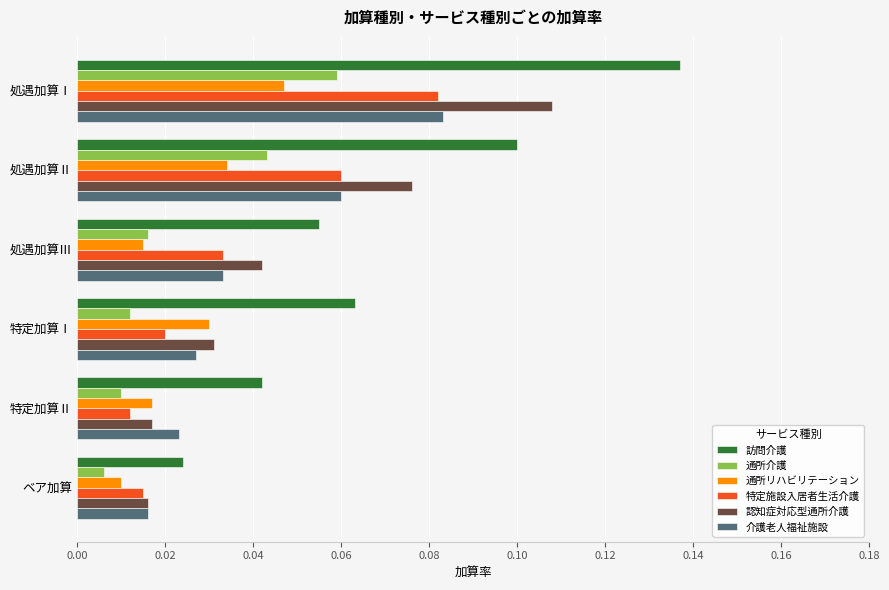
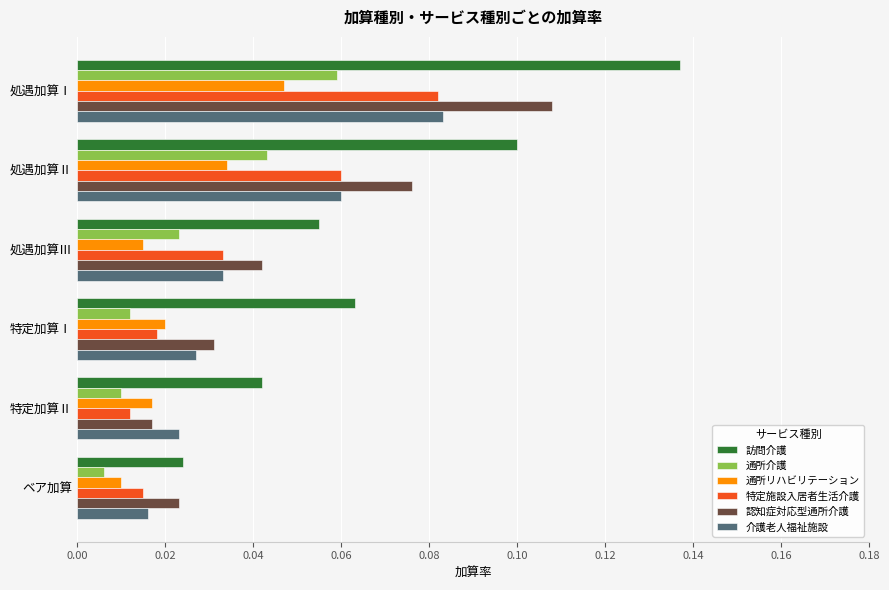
  {
    "訪問介護": {
      "処遇加算Ⅰ": 0.137,
      "処遇加算Ⅱ": 0.100,
      "処遇加算Ⅲ": 0.055,
      "特定加算Ⅰ": 0.063,
      "特定加算Ⅱ": 0.042,
      "ベア加算": 0.024
    },
    "通所介護": {
      "処遇加算Ⅰ": 0.059,
      "処遇加算Ⅱ": 0.043,
-     "処遇加算Ⅲ": 0.016,
+     "処遇加算Ⅲ": 0.023,
      "特定加算Ⅰ": 0.012,
      "特定加算Ⅱ": 0.010,
      "ベア加算": 0.006
    },
    "通所リハビリテーション": {
      "処遇加算Ⅰ": 0.047,
      "処遇加算Ⅱ": 0.034,
      "処遇加算Ⅲ": 0.015,
-     "特定加算Ⅰ": 0.03,
+     "特定加算Ⅰ": 0.02,
      "特定加算Ⅱ": 0.017,
      "ベア加算": 0.01
    },
    "特定施設入居者生活介護": {
      "処遇加算Ⅰ": 0.082,
      "処遇加算Ⅱ": 0.060,
      "処遇加算Ⅲ": 0.033,
-     "特定加算Ⅰ": 0.020,
+     "特定加算Ⅰ": 0.018,
      "特定加算Ⅱ": 0.012,
      "ベア加算": 0.015
    },
    "認知症対応型通所介護": {
      "処遇加算Ⅰ": 0.108,
      "処遇加算Ⅱ": 0.076,
      "処遇加算Ⅲ": 0.042,
      "特定加算Ⅰ": 0.031,
      "特定加算Ⅱ": 0.017,
-     "ベア加算": 0.016
+     "ベア加算": 0.023
    },
    "介護老人福祉施設": {
      "処遇加算Ⅰ": 0.083,
      "処遇加算Ⅱ": 0.060,
      "処遇加算Ⅲ": 0.033,
      "特定加算Ⅰ": 0.027,
      "特定加算Ⅱ": 0.023,
      "ベア加算": 0.016
    }
  }
